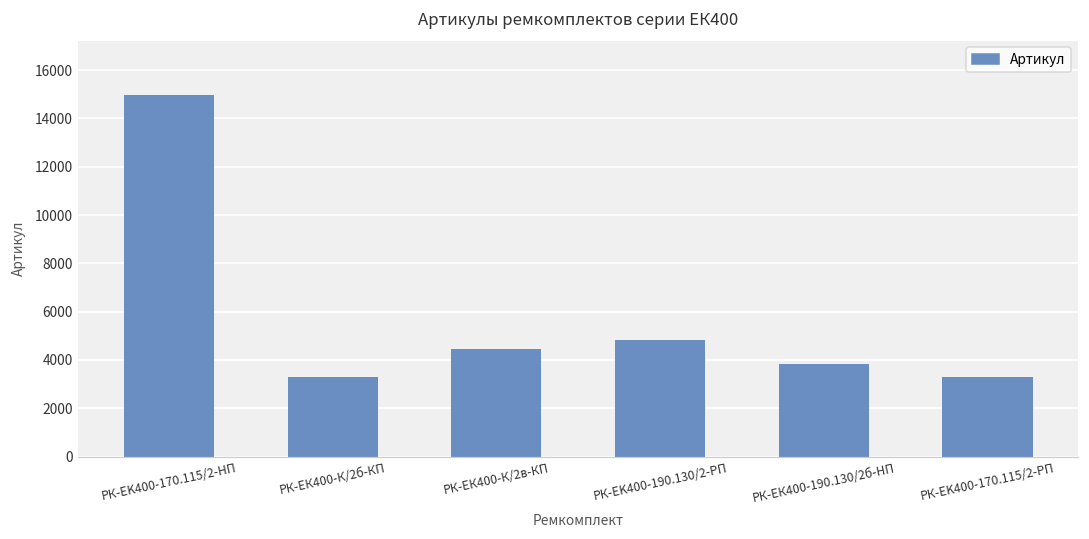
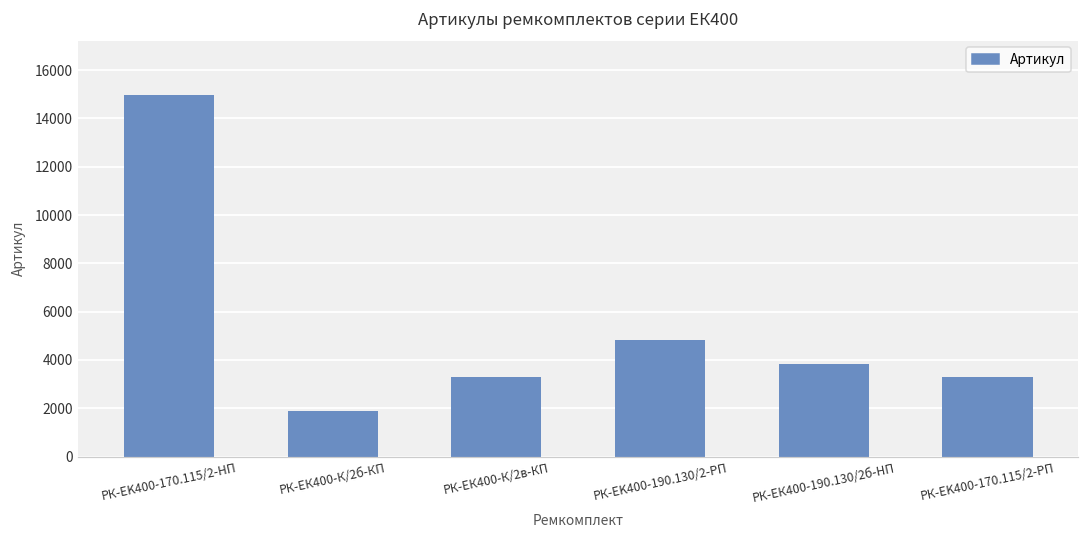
  {
    "РК-EK400-170.115/2-HП": 15000,
-   "РК-ЕК400-К/2б-КП": 3300,
-   "РК-ЕК400-К/2в-КП": 4500,
+   "РК-ЕК400-К/2б-КП": 1900,
+   "РК-ЕК400-К/2в-КП": 3300,
    "РК-ЕK400-190.130/2-РП": 4800,
    "РК-ЕК400-190.130/2б-HП": 3800,
    "РК-EK400-170.115/2-РП": 3300
  }
